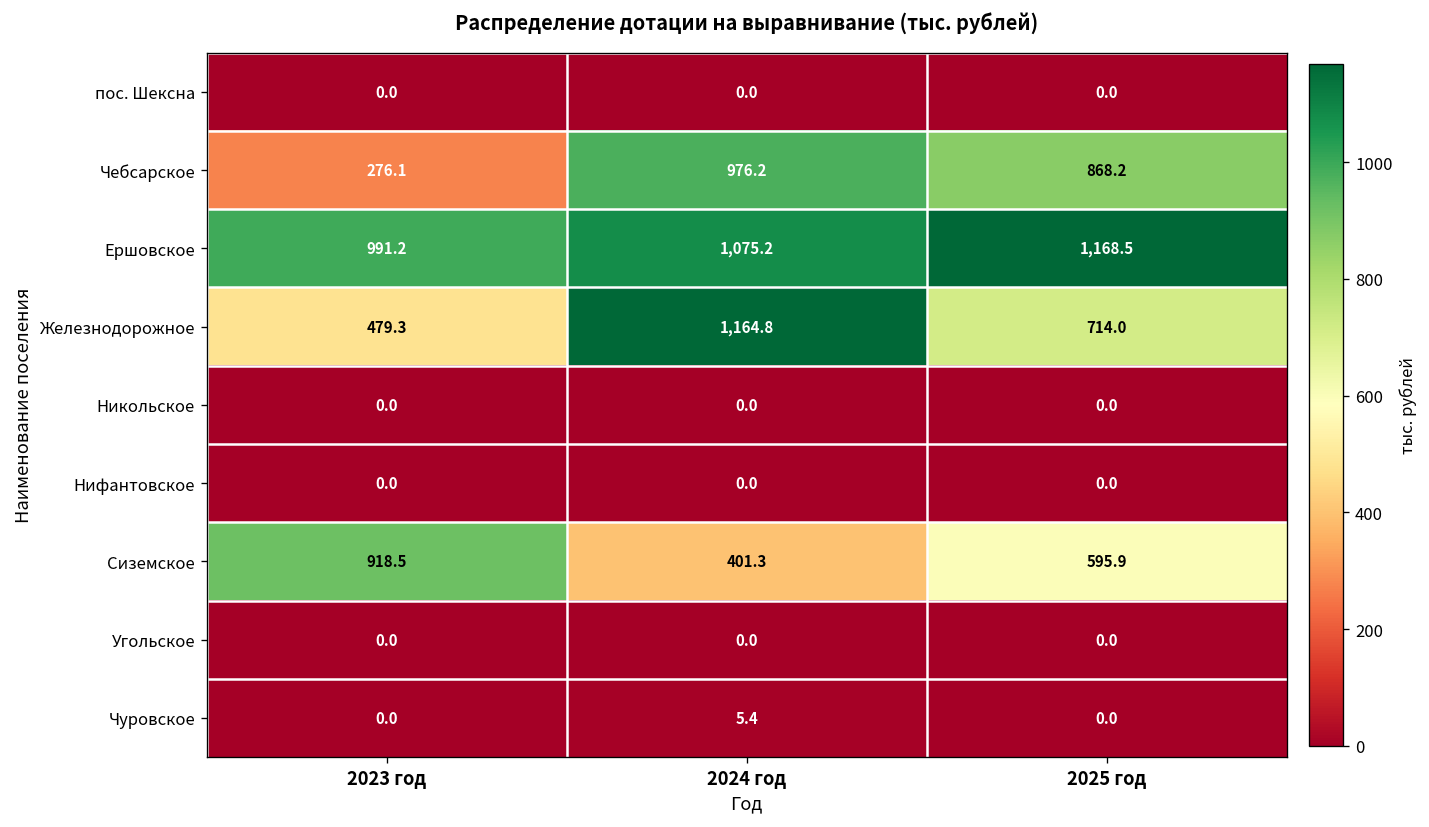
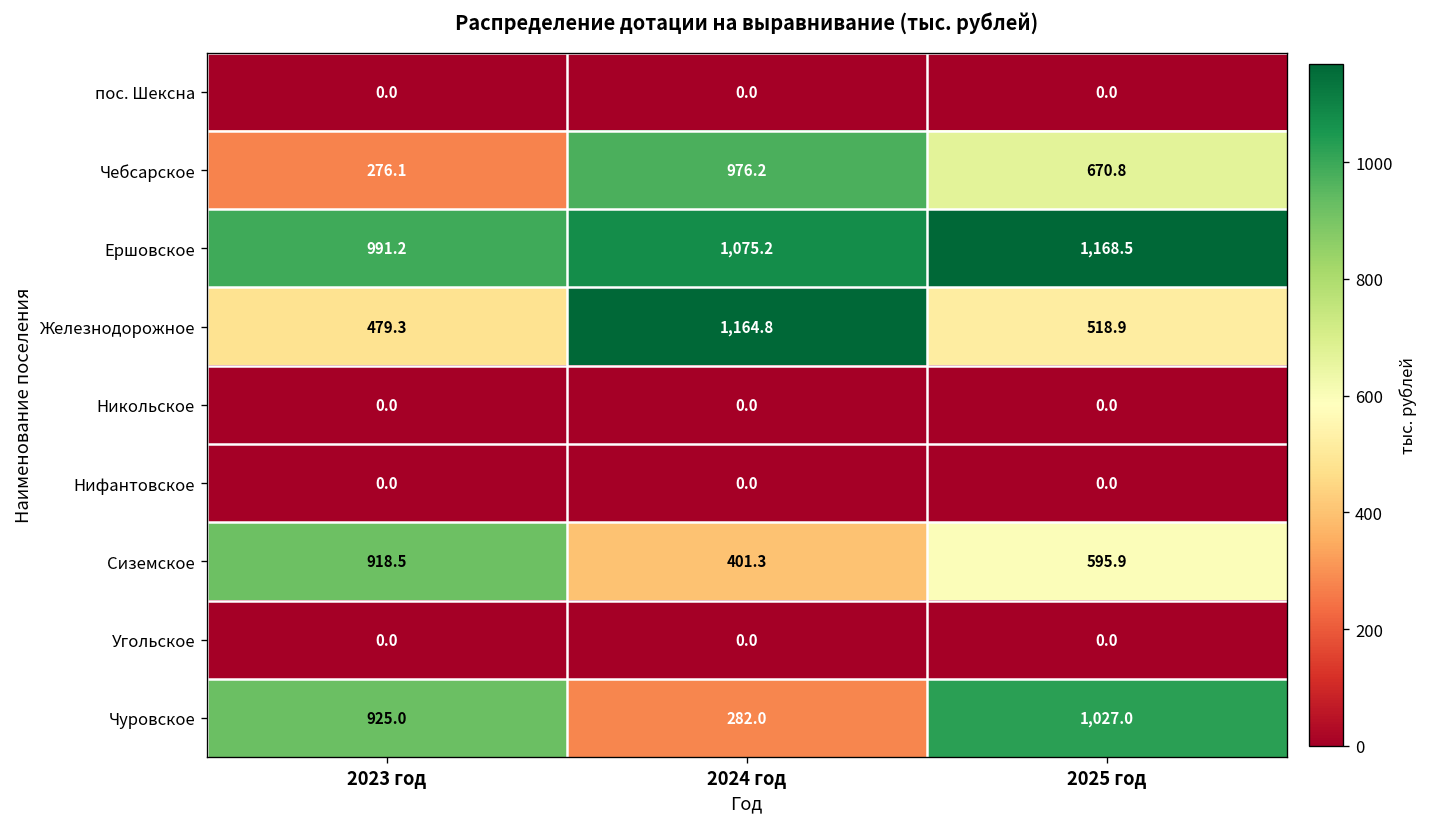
  {
    "пос. Шексна": {
      "2023 год": "0.0",
      "2024 год": "0.0",
      "2025 год": "0.0"
    },
    "Чебсарское": {
      "2023 год": "276.1",
      "2024 год": "976.2",
-     "2025 год": "868.2"
+     "2025 год": "670.8"
    },
    "Ершовское": {
      "2023 год": "991.2",
      "2024 год": "1,075.2",
      "2025 год": "1,168.5"
    },
    "Железнодорожное": {
      "2023 год": "479.3",
      "2024 год": "1,164.8",
-     "2025 год": "714.0"
+     "2025 год": "518.9"
    },
    "Никольское": {
      "2023 год": "0.0",
      "2024 год": "0.0",
      "2025 год": "0.0"
    },
    "Нифантовское": {
      "2023 год": "0.0",
      "2024 год": "0.0",
      "2025 год": "0.0"
    },
    "Сиземское": {
      "2023 год": "918.5",
      "2024 год": "401.3",
      "2025 год": "595.9"
    },
    "Угольское": {
      "2023 год": "0.0",
      "2024 год": "0.0",
      "2025 год": "0.0"
    },
    "Чуровское": {
-     "2023 год": "0.0",
-     "2024 год": "5.4",
-     "2025 год": "0.0"
+     "2023 год": "925.0",
+     "2024 год": "282.0",
+     "2025 год": "1,027.0"
    }
  }
